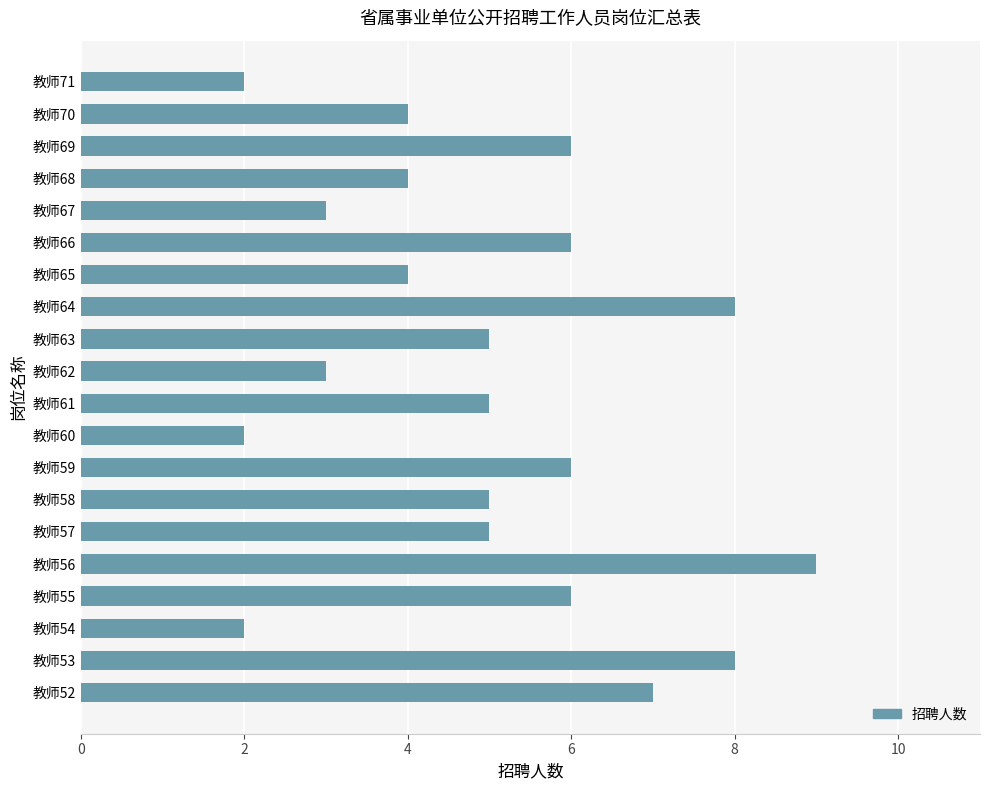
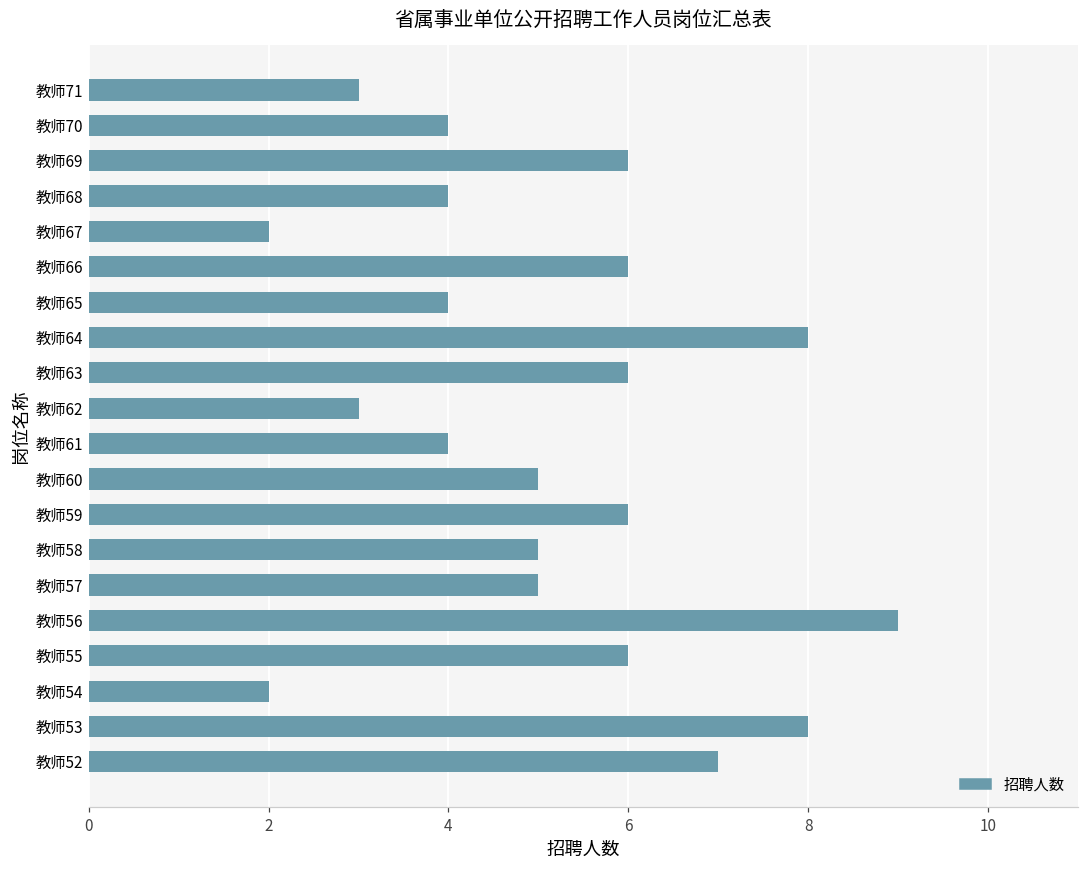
  {
-   "教师71": 2,
+   "教师71": 3,
    "教师70": 4,
    "教师69": 6,
    "教师68": 4,
-   "教师67": 3,
+   "教师67": 2,
    "教师66": 6,
    "教师65": 4,
    "教师64": 8,
-   "教师63": 5,
+   "教师63": 6,
    "教师62": 3,
-   "教师61": 5,
-   "教师60": 2,
+   "教师61": 4,
+   "教师60": 5,
    "教师59": 6,
    "教师58": 5,
    "教师57": 5,
    "教师56": 9,
    "教师55": 6,
    "教师54": 2,
    "教师53": 8,
    "教师52": 7
  }
